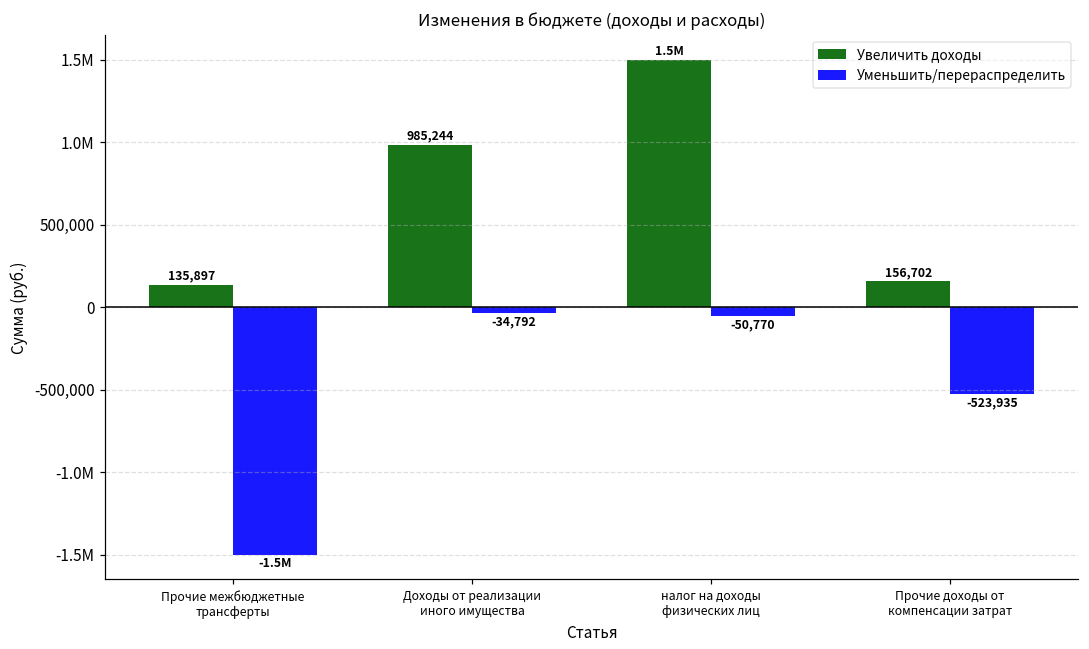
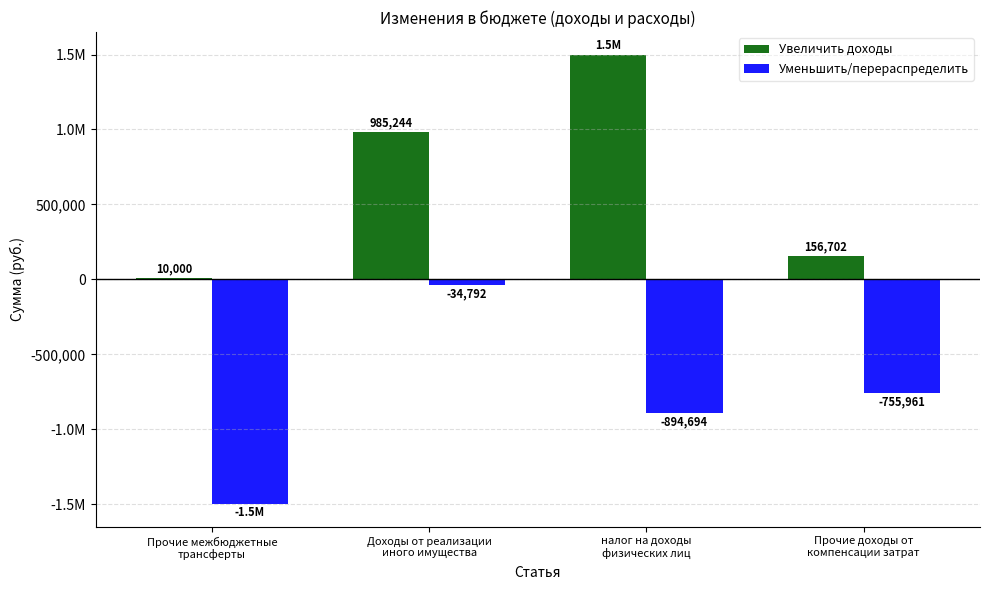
  {
    "Увеличить доходы": {
-     "Прочие межбюджетные трансферты": "135,897",
+     "Прочие межбюджетные трансферты": "10,000",
      "Доходы от реализации иного имущества": "985,244",
      "налог на доходы физических лиц": "1.5M",
      "Прочие доходы от компенсации затрат": "156,702"
    },
    "Уменьшить/перераспределить": {
      "Прочие межбюджетные трансферты": "-1.5M",
      "Доходы от реализации иного имущества": "-34,792",
-     "налог на доходы физических лиц": "-50,770",
-     "Прочие доходы от компенсации затрат": "-523,935"
+     "налог на доходы физических лиц": "-894,694",
+     "Прочие доходы от компенсации затрат": "-755,961"
    }
  }
